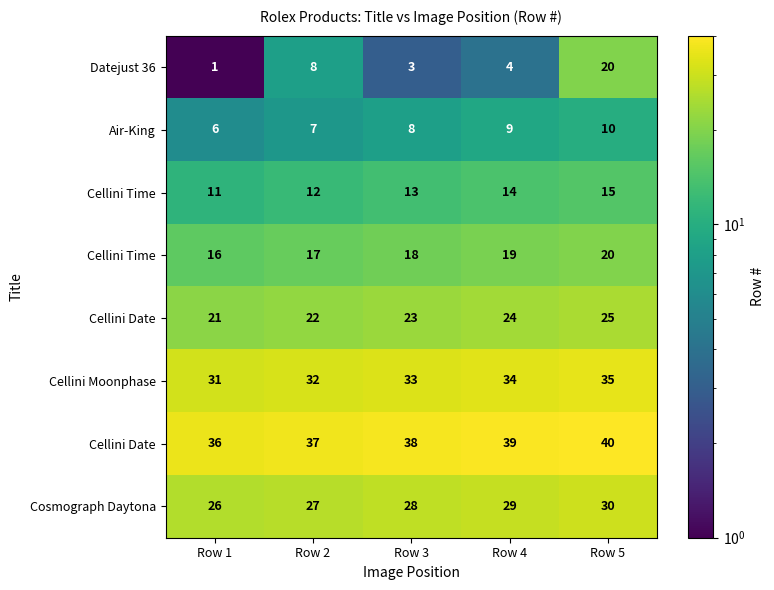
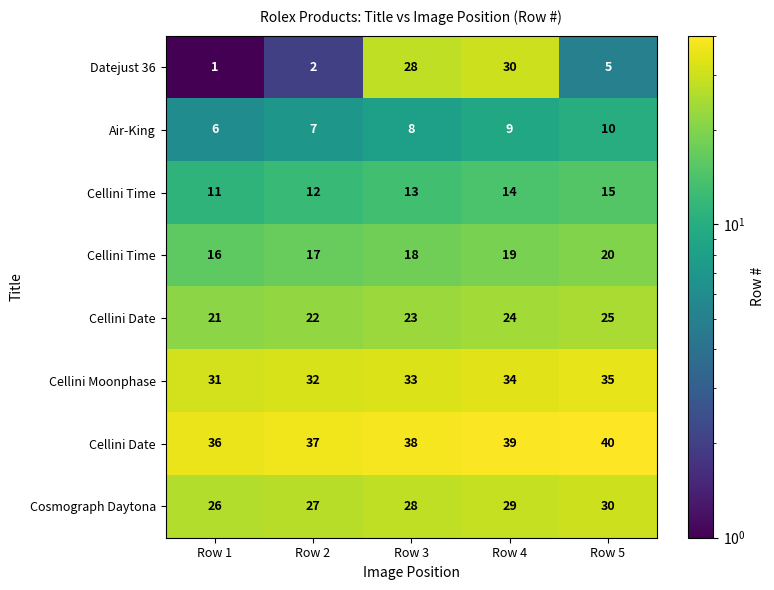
  {
    "Datejust 36": {
      "Row 1": 1,
-     "Row 2": 8,
-     "Row 3": 3,
-     "Row 4": 4,
-     "Row 5": 20
+     "Row 2": 2,
+     "Row 3": 28,
+     "Row 4": 30,
+     "Row 5": 5
    },
    "Air-King": {
      "Row 1": 6,
      "Row 2": 7,
      "Row 3": 8,
      "Row 4": 9,
      "Row 5": 10
    },
    "Cellini Moonphase": {
      "Row 1": 31,
      "Row 2": 32,
      "Row 3": 33,
      "Row 4": 34,
      "Row 5": 35
    },
    "Cosmograph Daytona": {
      "Row 1": 26,
      "Row 2": 27,
      "Row 3": 28,
      "Row 4": 29,
      "Row 5": 30
    }
  }
